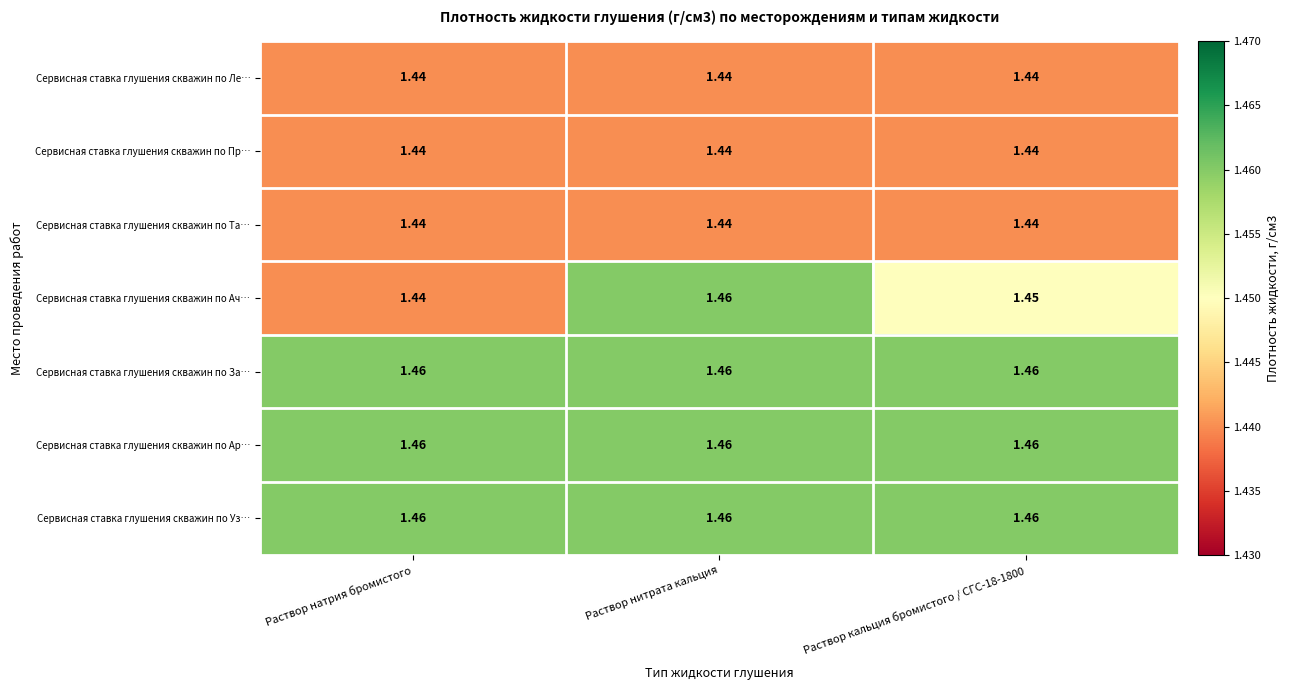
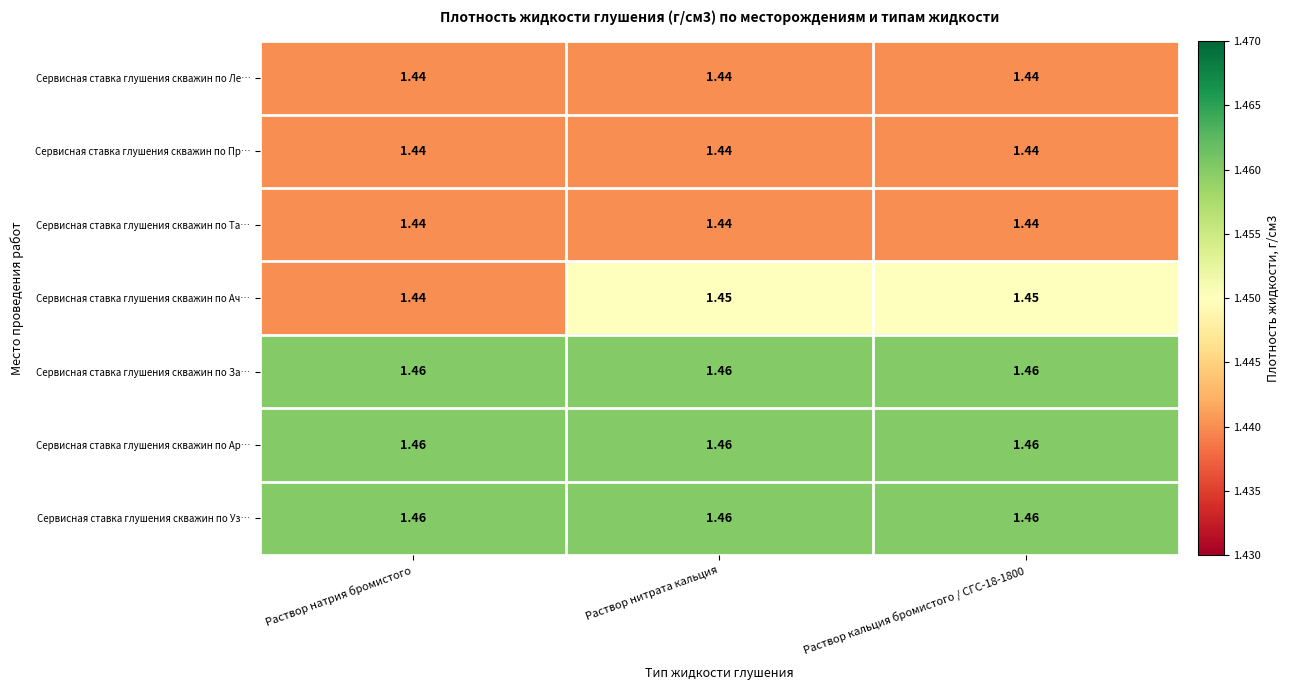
  {
    "Сервисная ставка глушения скважин по Ле…": {
      "Раствор натрия бромистого": 1.44,
      "Раствор нитрата кальция": 1.44,
      "Раствор кальция бромистого / СГС-18-1800": 1.44
    },
    "Сервисная ставка глушения скважин по Пр…": {
      "Раствор натрия бромистого": 1.44,
      "Раствор нитрата кальция": 1.44,
      "Раствор кальция бромистого / СГС-18-1800": 1.44
    },
    "Сервисная ставка глушения скважин по Та…": {
      "Раствор натрия бромистого": 1.44,
      "Раствор нитрата кальция": 1.44,
      "Раствор кальция бромистого / СГС-18-1800": 1.44
    },
    "Сервисная ставка глушения скважин по Ач…": {
      "Раствор натрия бромистого": 1.44,
-     "Раствор нитрата кальция": 1.46,
+     "Раствор нитрата кальция": 1.45,
      "Раствор кальция бромистого / СГС-18-1800": 1.45
    },
    "Сервисная ставка глушения скважин по За…": {
      "Раствор натрия бромистого": 1.46,
      "Раствор нитрата кальция": 1.46,
      "Раствор кальция бромистого / СГС-18-1800": 1.46
    },
    "Сервисная ставка глушения скважин по Ар…": {
      "Раствор натрия бромистого": 1.46,
      "Раствор нитрата кальция": 1.46,
      "Раствор кальция бромистого / СГС-18-1800": 1.46
    },
    "Сервисная ставка глушения скважин по Уз…": {
      "Раствор натрия бромистого": 1.46,
      "Раствор нитрата кальция": 1.46,
      "Раствор кальция бромистого / СГС-18-1800": 1.46
    }
  }
